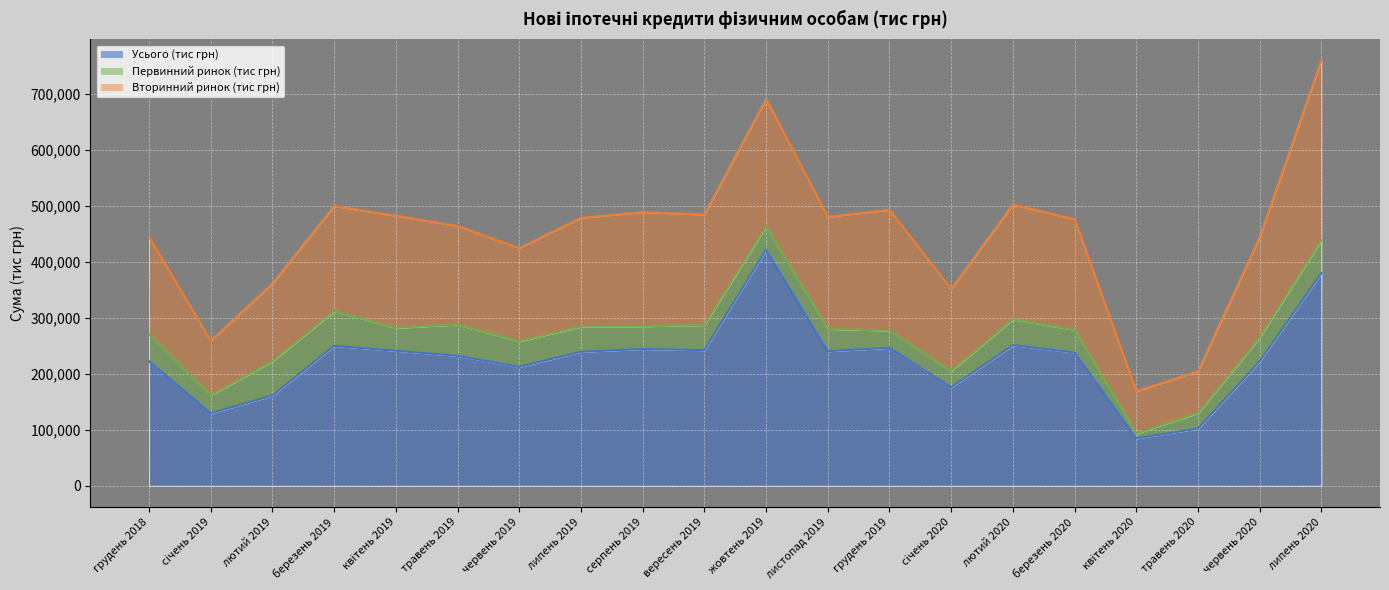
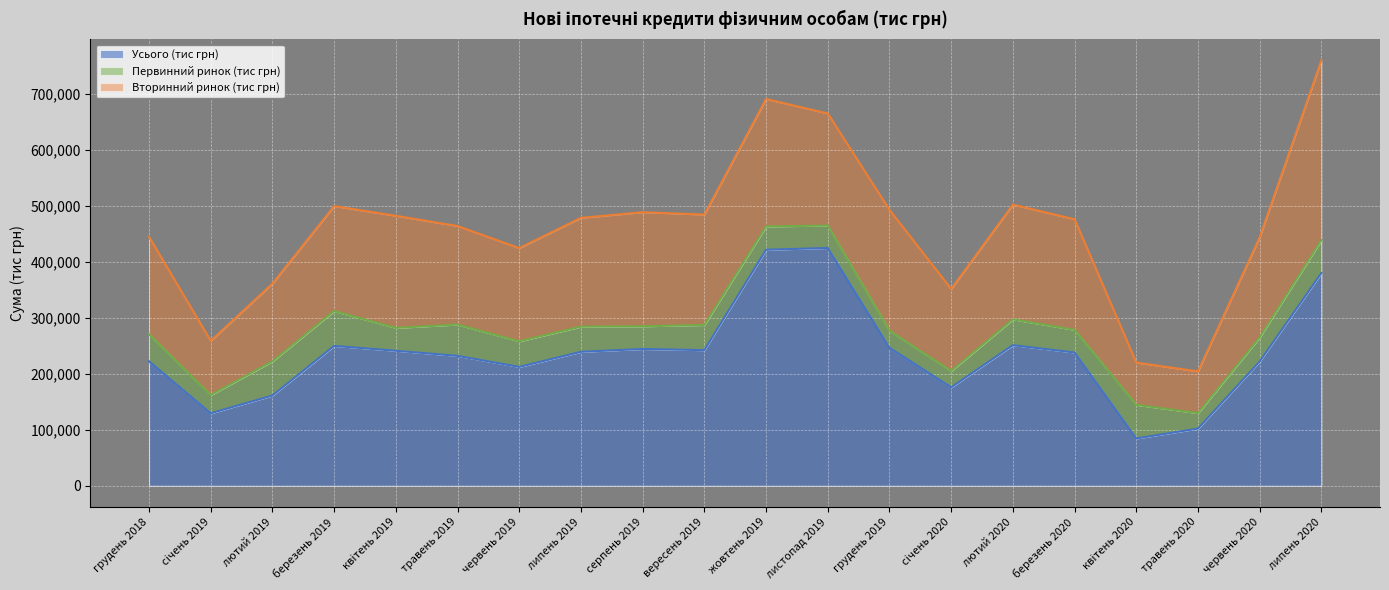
  {
    "Усього (тис грн)": {
      "грудень 2018": "220,000",
      "січень 2019": "130,000",
      "лютий 2019": "160,000",
      "березень 2019": "250,000",
      "квітень 2019": "240,000",
      "травень 2019": "230,000",
      "червень 2019": "210,000",
      "липень 2019": "240,000",
      "серпень 2019": "240,000",
      "вересень 2019": "240,000",
      "жовтень 2019": "420,000",
-     "листопад 2019": "240,000",
+     "листопад 2019": "430,000",
      "грудень 2019": "250,000",
      "січень 2020": "180,000",
      "лютий 2020": "250,000",
      "березень 2020": "240,000",
      "квітень 2020": "80,000",
      "травень 2020": "100,000",
      "червень 2020": "220,000",
      "липень 2020": "380,000"
    },
    "Первинний ринок (тис грн)": {
      "грудень 2018": "50,000",
      "січень 2019": "30,000",
      "лютий 2019": "60,000",
      "березень 2019": "60,000",
      "квітень 2019": "40,000",
      "травень 2019": "60,000",
      "червень 2019": "50,000",
      "липень 2019": "40,000",
      "серпень 2019": "40,000",
      "вересень 2019": "50,000",
      "жовтень 2019": "40,000",
      "листопад 2019": "40,000",
      "грудень 2019": "30,000",
      "січень 2020": "30,000",
      "лютий 2020": "50,000",
      "березень 2020": "40,000",
-     "квітень 2020": "10,000",
+     "квітень 2020": "60,000",
      "травень 2020": "30,000",
      "червень 2020": "40,000",
      "липень 2020": "60,000"
    },
    "Вторинний ринок (тис грн)": {
      "грудень 2018": "170,000",
      "січень 2019": "100,000",
      "лютий 2019": "140,000",
      "березень 2019": "190,000",
      "квітень 2019": "200,000",
      "травень 2019": "180,000",
      "червень 2019": "170,000",
      "липень 2019": "190,000",
      "серпень 2019": "200,000",
      "вересень 2019": "200,000",
      "жовтень 2019": "230,000",
      "листопад 2019": "200,000",
      "грудень 2019": "220,000",
      "січень 2020": "150,000",
      "лютий 2020": "210,000",
      "березень 2020": "200,000",
      "квітень 2020": "80,000",
      "травень 2020": "70,000",
      "червень 2020": "180,000",
      "липень 2020": "320,000"
    }
  }
